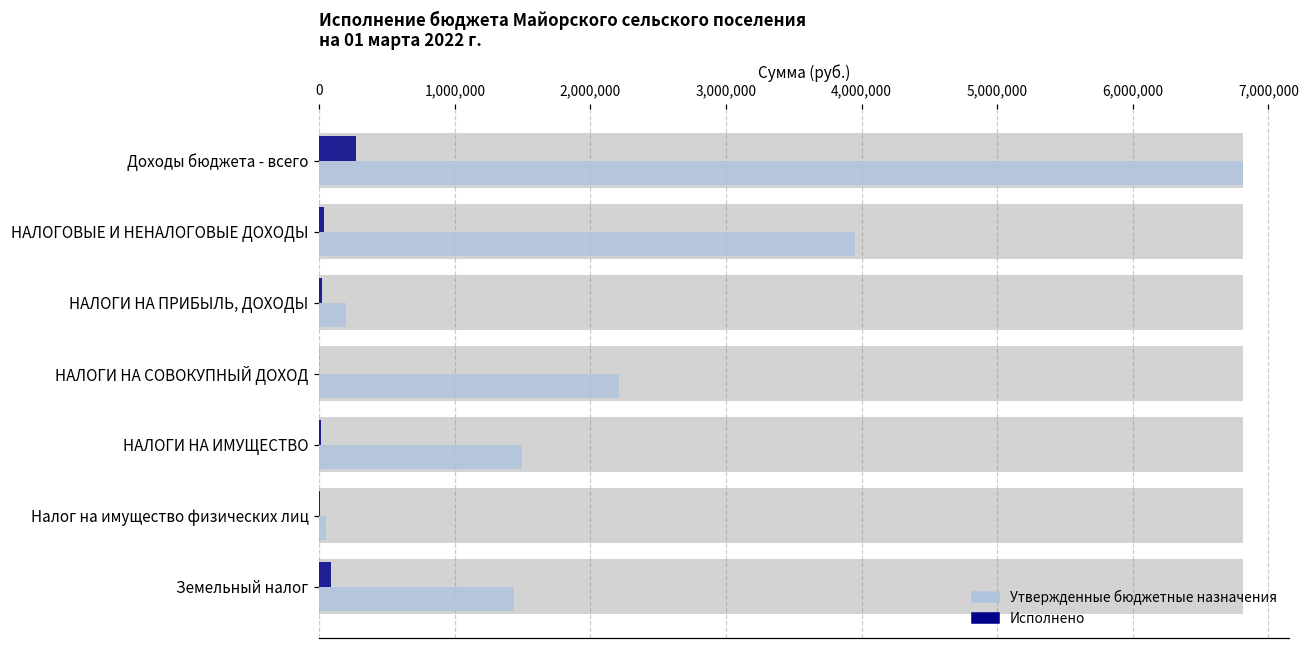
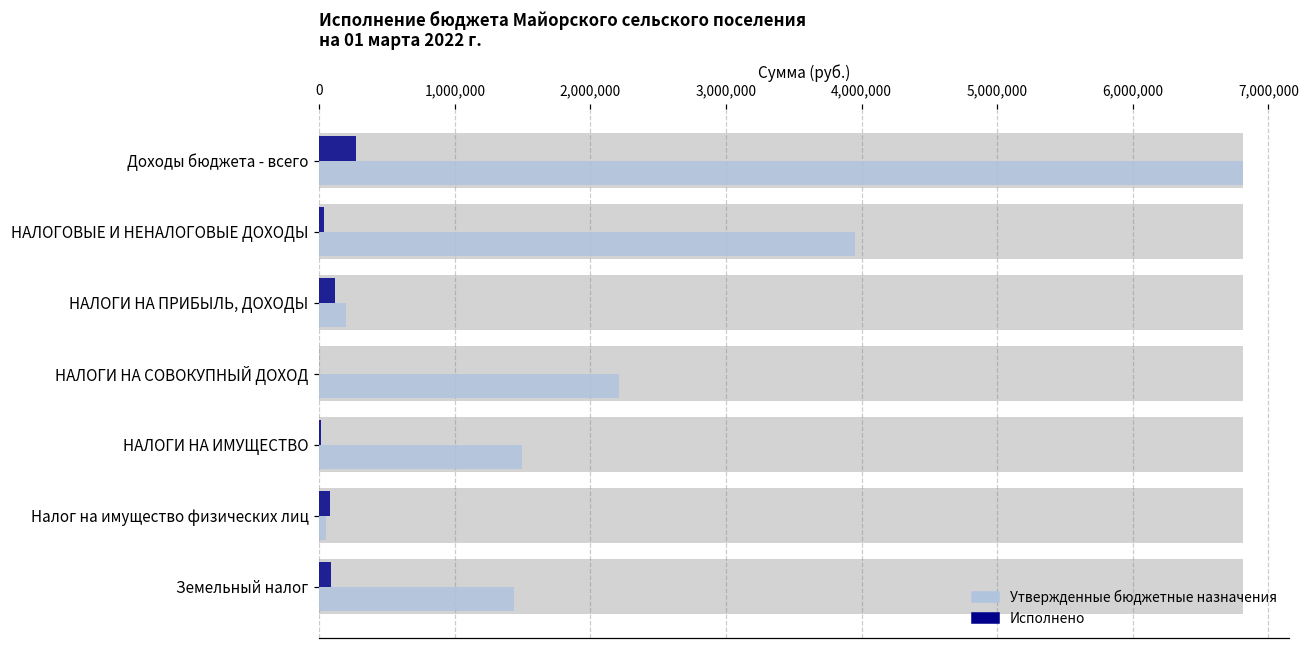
  {
    "Исполнено": {
-     "НАЛОГИ НА ПРИБЫЛЬ, ДОХОДЫ": "20,000",
+     "НАЛОГИ НА ПРИБЫЛЬ, ДОХОДЫ": "120,000",
      "НАЛОГИ НА СОВОКУПНЫЙ ДОХОД": "0",
-     "Налог на имущество физических лиц": "0"
+     "Налог на имущество физических лиц": "80,000"
    }
  }
